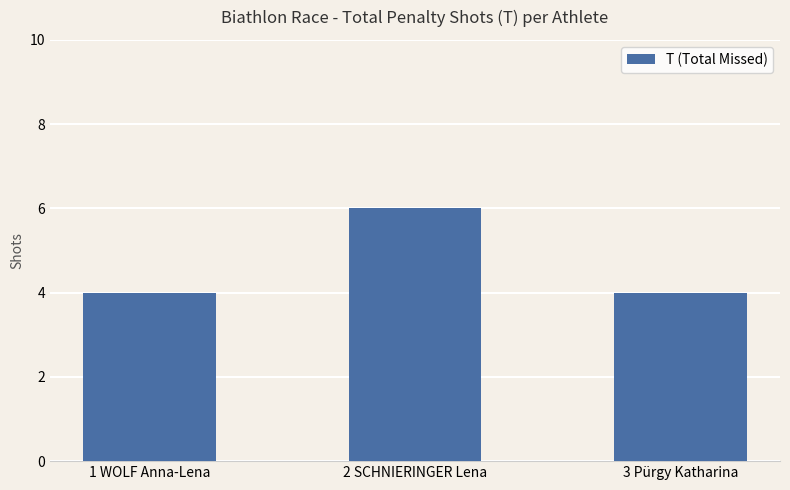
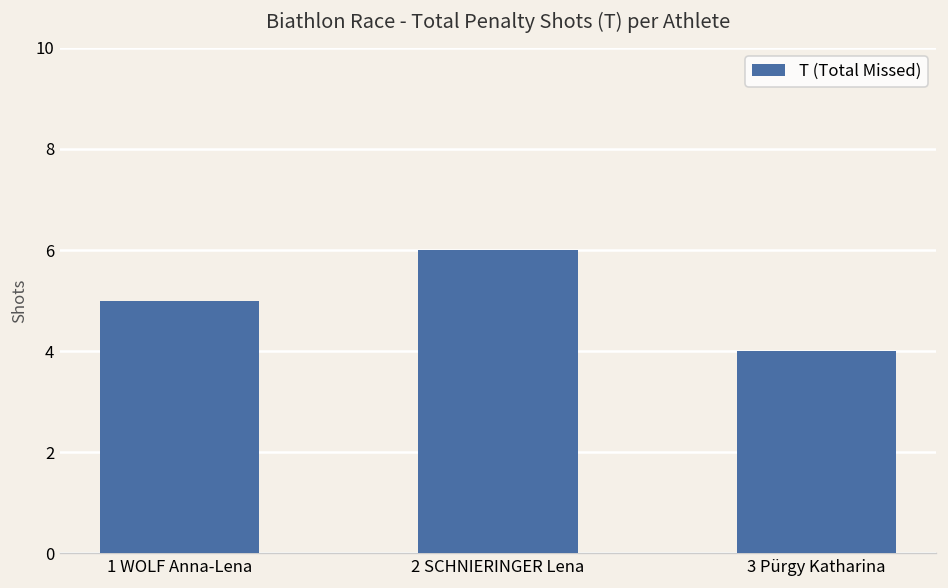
  {
-   "1 WOLF Anna-Lena": 4,
+   "1 WOLF Anna-Lena": 5,
    "2 SCHNIERINGER Lena": 6,
    "3 Pürgy Katharina": 4
  }
